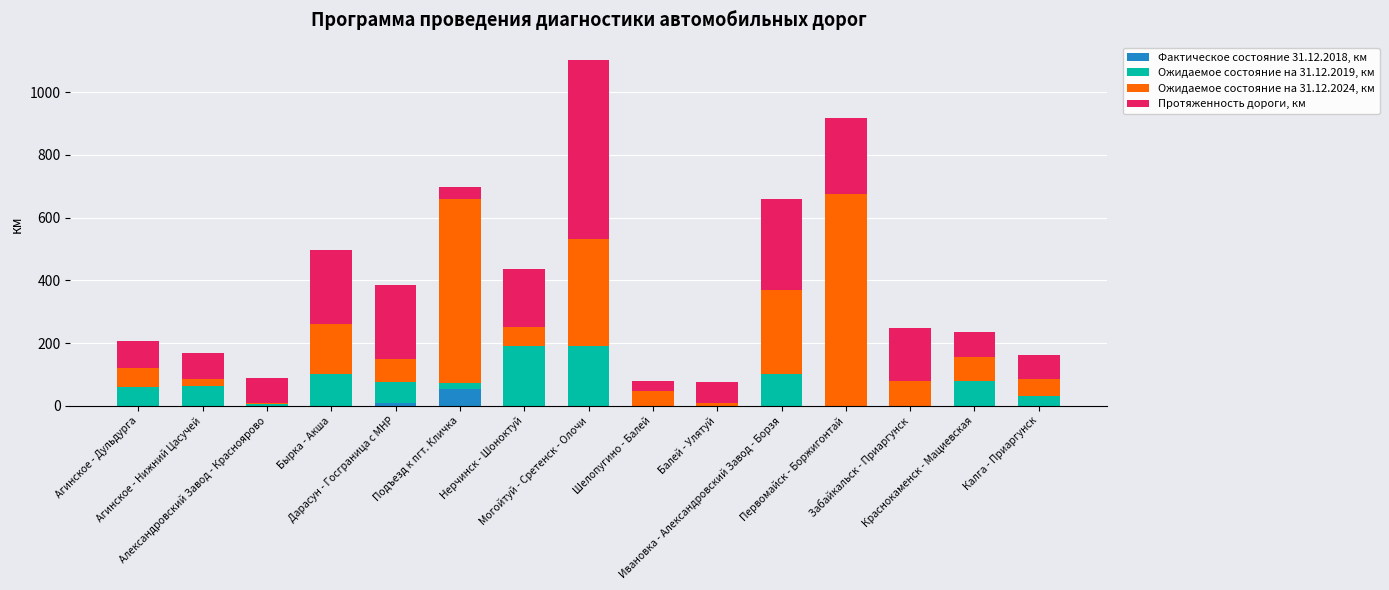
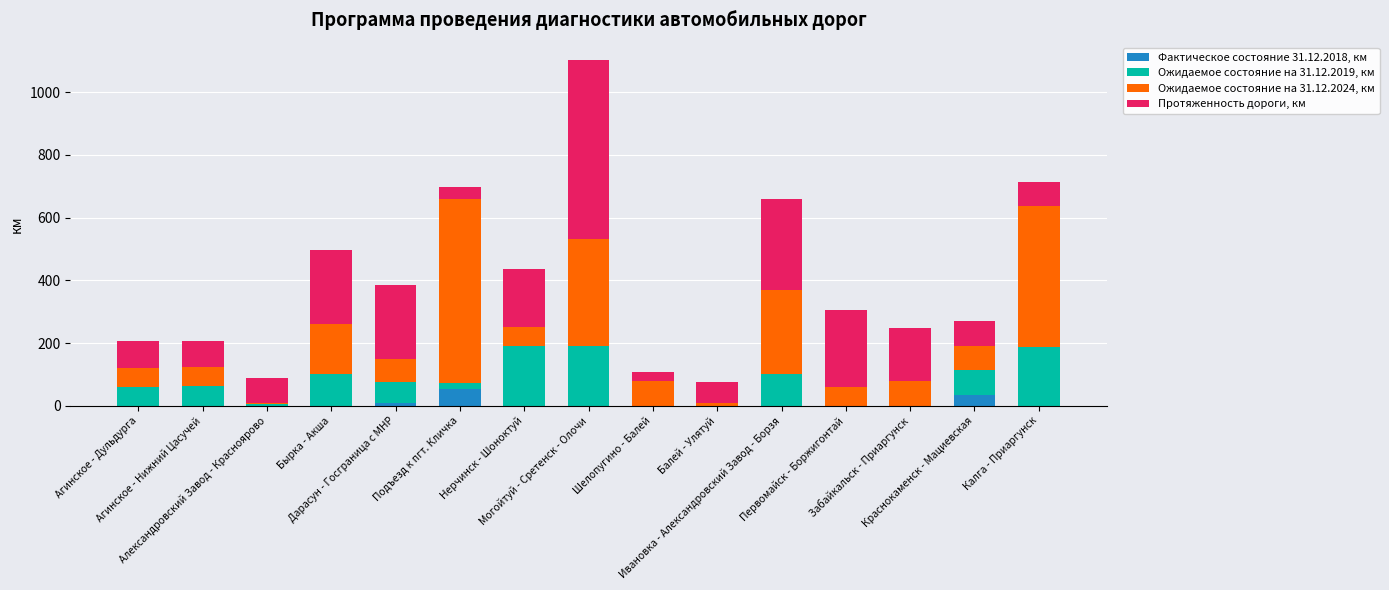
  {
    "Фактическое состояние 31.12.2018, км": {
      "Агинское - Дульдурга": 0,
      "Агинское - Нижний Цасучей": 0,
      "Александровский Завод - Красноярово": 0,
      "Бырка - Акша": 0,
      "Дарасун - Госграница с МНР": 10,
      "Подъезд к пгт. Кличка": 50,
      "Нерчинск - Шоноктуй": 0,
      "Могойтуй - Сретенск - Олочи": 0,
      "Шелопугино - Балей": 0,
      "Балей - Улятуй": 0,
      "Ивановка - Александровский Завод - Борзя": 0,
      "Первомайск - Боржигонтай": 0,
      "Забайкальск - Приаргунск": 0,
-     "Краснокаменск - Мациевская": 0,
+     "Краснокаменск - Мациевская": 40,
      "Калга - Приаргунск": 0
    },
    "Ожидаемое состояние на 31.12.2019, км": {
      "Агинское - Дульдурга": 60,
      "Агинское - Нижний Цасучей": 60,
      "Бырка - Акша": 100,
      "Дарасун - Госграница с МНР": 70,
      "Подъезд к пгт. Кличка": 20,
      "Нерчинск - Шоноктуй": 190,
      "Могойтуй - Сретенск - Олочи": 190,
      "Шелопугино - Балей": 0,
      "Балей - Улятуй": 0,
      "Ивановка - Александровский Завод - Борзя": 100,
      "Первомайск - Боржигонтай": 0,
      "Забайкальск - Приаргунск": 0,
      "Краснокаменск - Мациевская": 80,
-     "Калга - Приаргунск": 30
+     "Калга - Приаргунск": 190
    },
    "Ожидаемое состояние на 31.12.2024, км": {
      "Агинское - Дульдурга": 60,
-     "Агинское - Нижний Цасучей": 20,
+     "Агинское - Нижний Цасучей": 60,
      "Бырка - Акша": 160,
      "Дарасун - Госграница с МНР": 70,
      "Подъезд к пгт. Кличка": 590,
      "Нерчинск - Шоноктуй": 60,
      "Могойтуй - Сретенск - Олочи": 340,
-     "Шелопугино - Балей": 50,
+     "Шелопугино - Балей": 80,
      "Балей - Улятуй": 10,
      "Ивановка - Александровский Завод - Борзя": 270,
-     "Первомайск - Боржигонтай": 670,
+     "Первомайск - Боржигонтай": 60,
      "Забайкальск - Приаргунск": 80,
      "Краснокаменск - Мациевская": 80,
-     "Калга - Приаргунск": 60
+     "Калга - Приаргунск": 450
    },
    "Протяженность дороги, км": {
      "Агинское - Дульдурга": 90,
      "Агинское - Нижний Цасучей": 80,
      "Александровский Завод - Красноярово": 80,
      "Бырка - Акша": 240,
      "Дарасун - Госграница с МНР": 240,
      "Подъезд к пгт. Кличка": 40,
      "Нерчинск - Шоноктуй": 180,
      "Могойтуй - Сретенск - Олочи": 570,
      "Шелопугино - Балей": 30,
      "Балей - Улятуй": 70,
      "Ивановка - Александровский Завод - Борзя": 290,
      "Первомайск - Боржигонтай": 240,
      "Забайкальск - Приаргунск": 170,
      "Краснокаменск - Мациевская": 80,
      "Калга - Приаргунск": 80
    }
  }
